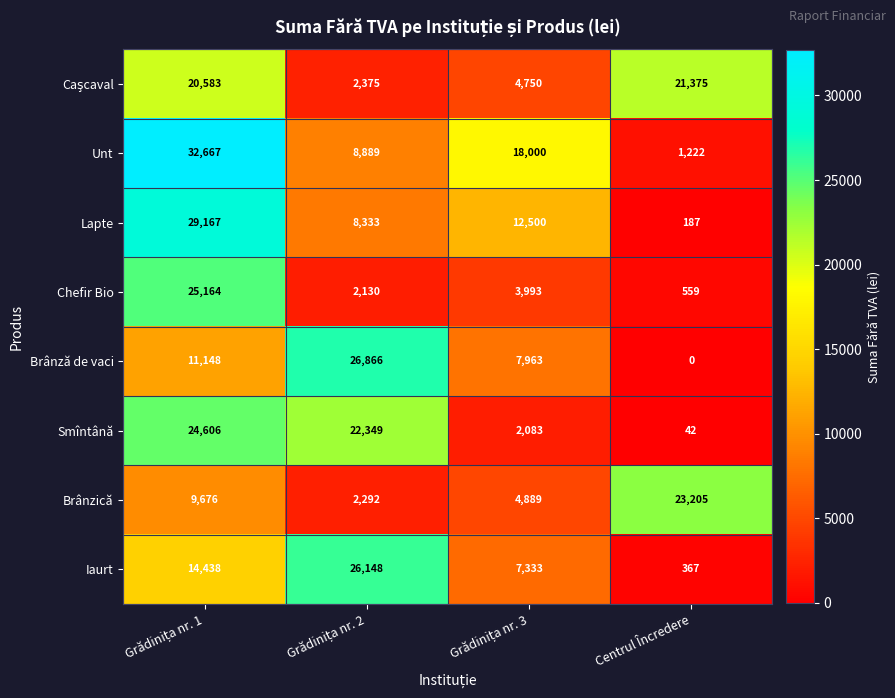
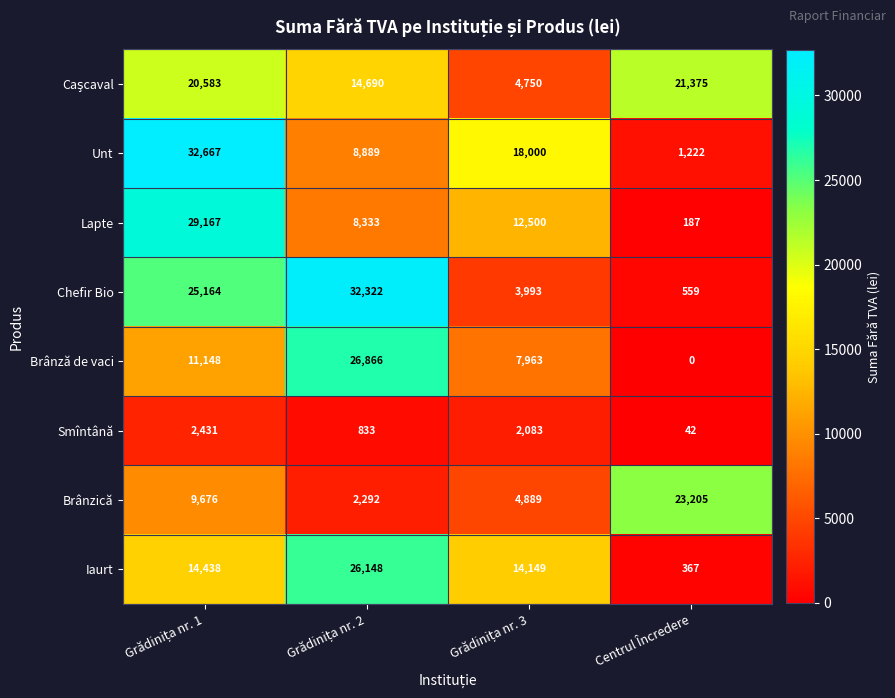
  {
    "Caşcaval": {
      "Grădinița nr. 1": "20,583",
-     "Grădinița nr. 2": "2,375",
+     "Grădinița nr. 2": "14,690",
      "Grădinița nr. 3": "4,750",
      "Centrul Încredere": "21,375"
    },
    "Unt": {
      "Grădinița nr. 1": "32,667",
      "Grădinița nr. 2": "8,889",
      "Grădinița nr. 3": "18,000",
      "Centrul Încredere": "1,222"
    },
    "Lapte": {
      "Grădinița nr. 1": "29,167",
      "Grădinița nr. 2": "8,333",
      "Grădinița nr. 3": "12,500",
      "Centrul Încredere": "187"
    },
    "Chefir Bio": {
      "Grădinița nr. 1": "25,164",
-     "Grădinița nr. 2": "2,130",
+     "Grădinița nr. 2": "32,322",
      "Grădinița nr. 3": "3,993",
      "Centrul Încredere": "559"
    },
    "Brânză de vaci": {
      "Grădinița nr. 1": "11,148",
      "Grădinița nr. 2": "26,866",
      "Grădinița nr. 3": "7,963",
      "Centrul Încredere": "0"
    },
    "Smîntână": {
-     "Grădinița nr. 1": "24,606",
-     "Grădinița nr. 2": "22,349",
+     "Grădinița nr. 1": "2,431",
+     "Grădinița nr. 2": "833",
      "Grădinița nr. 3": "2,083",
      "Centrul Încredere": "42"
    },
    "Brânzică": {
      "Grădinița nr. 1": "9,676",
      "Grădinița nr. 2": "2,292",
      "Grădinița nr. 3": "4,889",
      "Centrul Încredere": "23,205"
    },
    "Iaurt": {
      "Grădinița nr. 1": "14,438",
      "Grădinița nr. 2": "26,148",
-     "Grădinița nr. 3": "7,333",
+     "Grădinița nr. 3": "14,149",
      "Centrul Încredere": "367"
    }
  }
